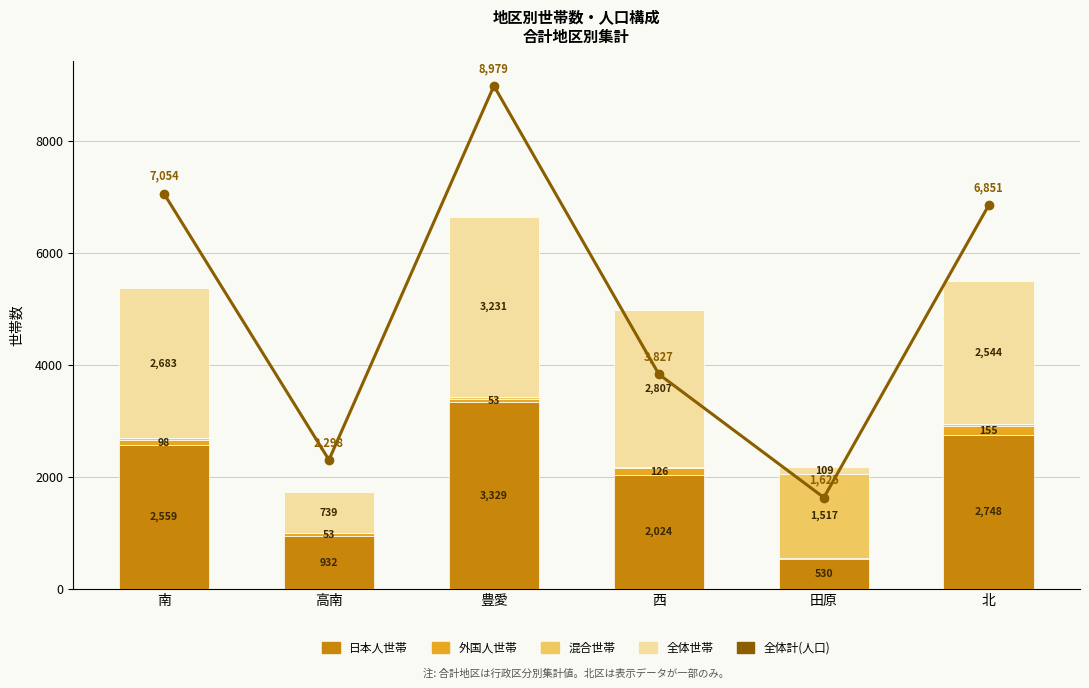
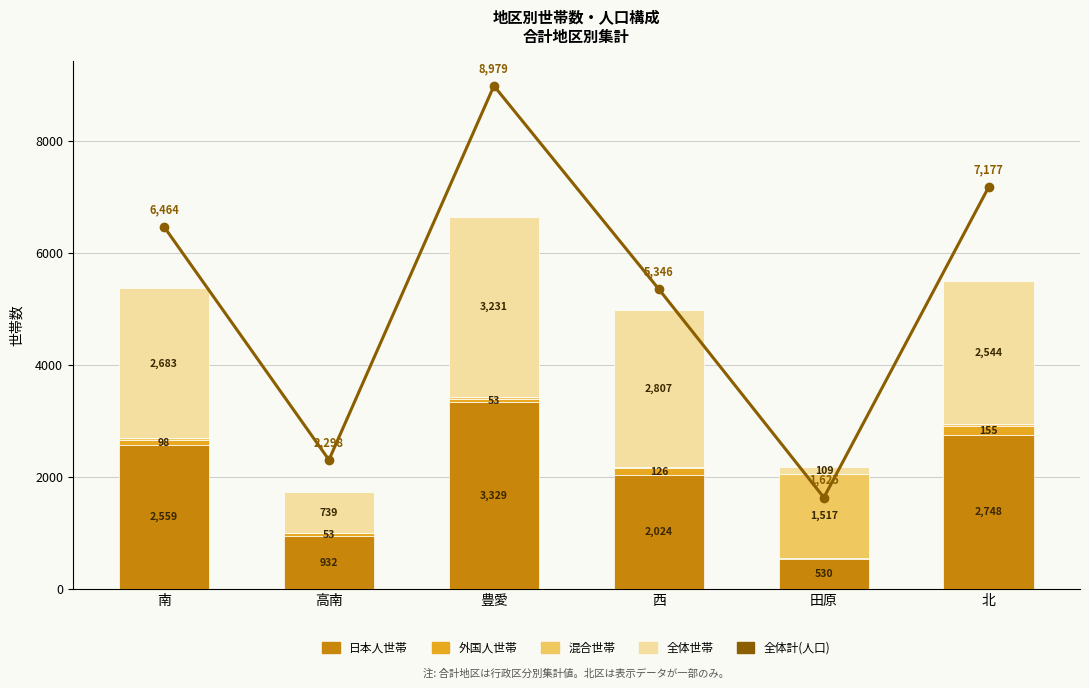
  {
    "全体計(人口)": {
-     "南": "7,054",
+     "南": "6,464",
      "高南": "2,298",
      "豊愛": "8,979",
-     "西": "3,827",
+     "西": "5,346",
      "田原": "1,625",
-     "北": "6,851"
+     "北": "7,177"
    },
    "混合世帯": {
      "田原": "1,517"
    },
    "全体世帯": {
      "南": "2,683",
      "高南": "739",
      "豊愛": "3,231",
      "西": "2,807",
      "北": "2,544"
    }
  }
